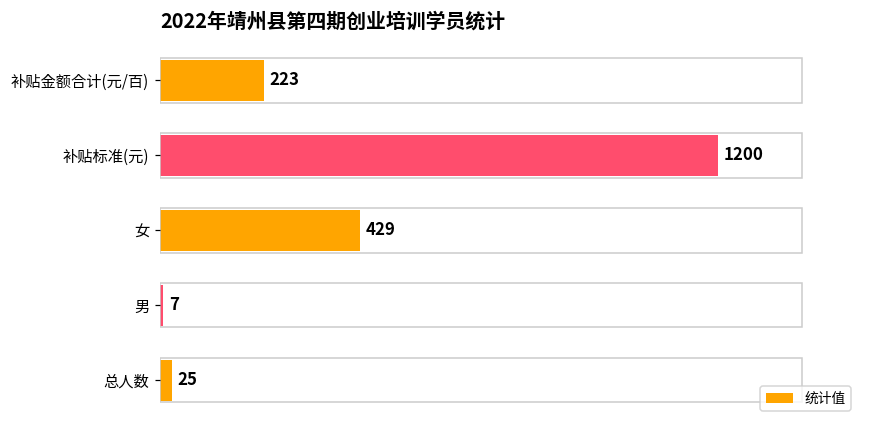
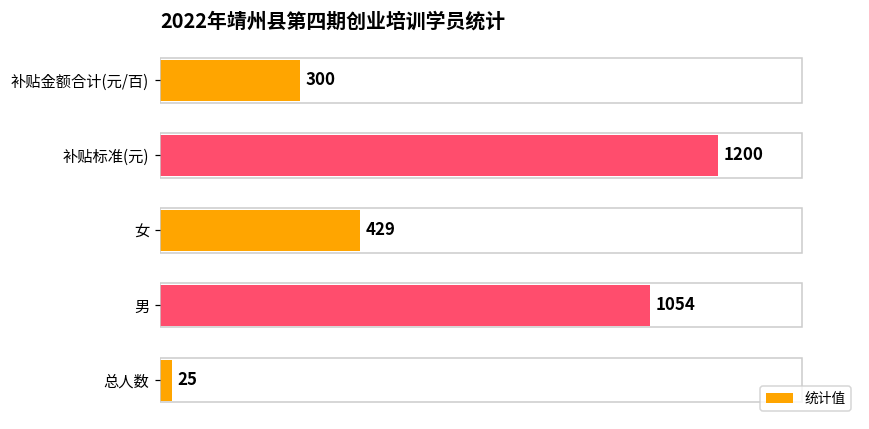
  {
-   "补贴金额合计(元/百)": 223,
+   "补贴金额合计(元/百)": 300,
    "补贴标准(元)": 1200,
    "女": 429,
-   "男": 7,
+   "男": 1054,
    "总人数": 25
  }
